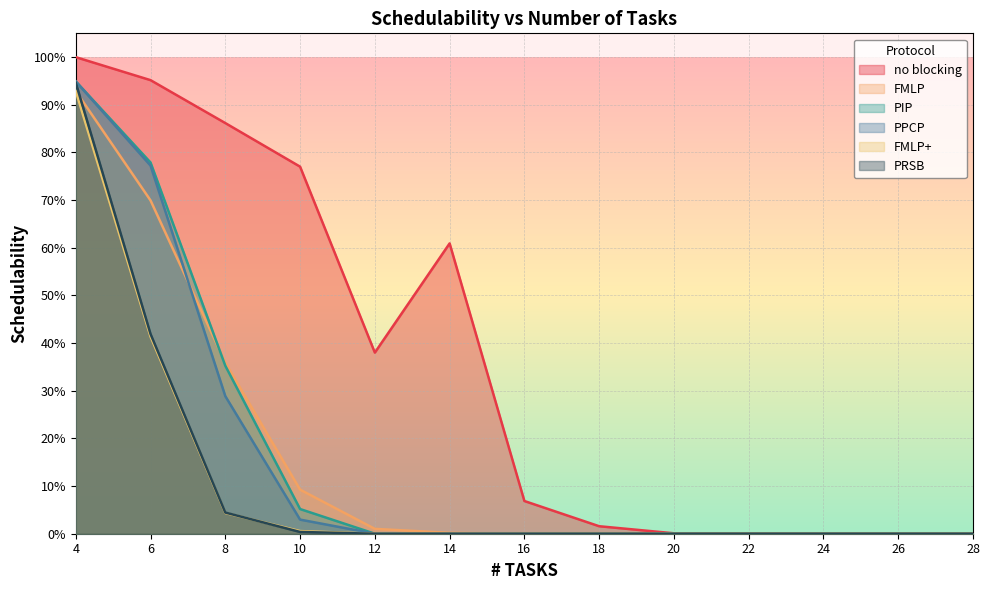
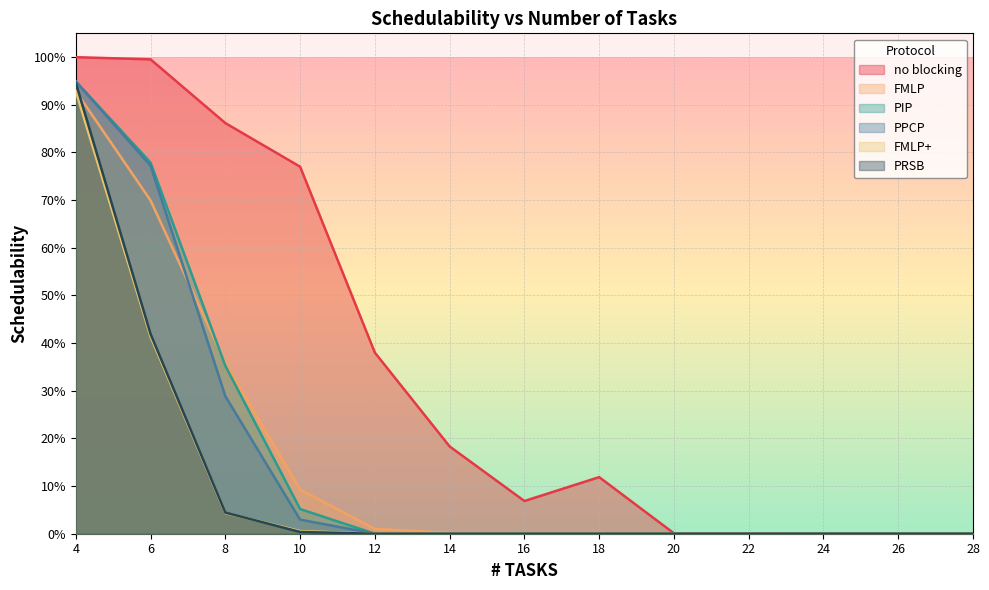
  {
    "no blocking": {
      "4": "100%",
-     "6": "95%",
+     "6": "100%",
      "8": "86%",
      "10": "77%",
      "12": "38%",
-     "14": "61%",
+     "14": "18%",
      "16": "7%",
-     "18": "2%"
+     "18": "12%"
    }
  }
